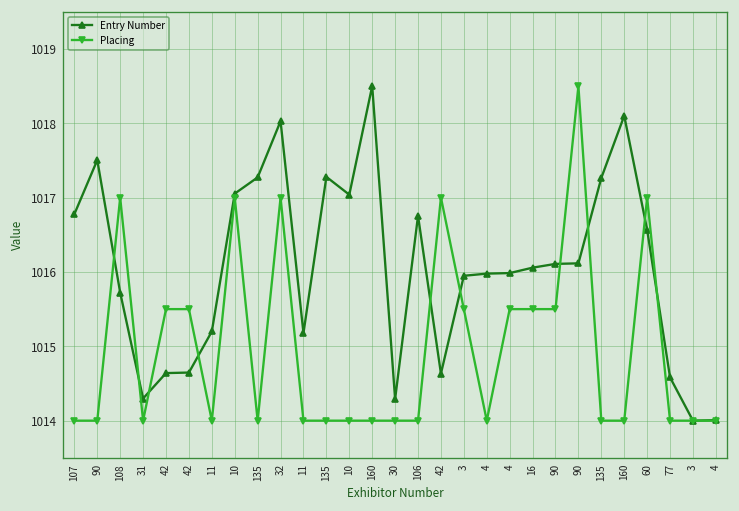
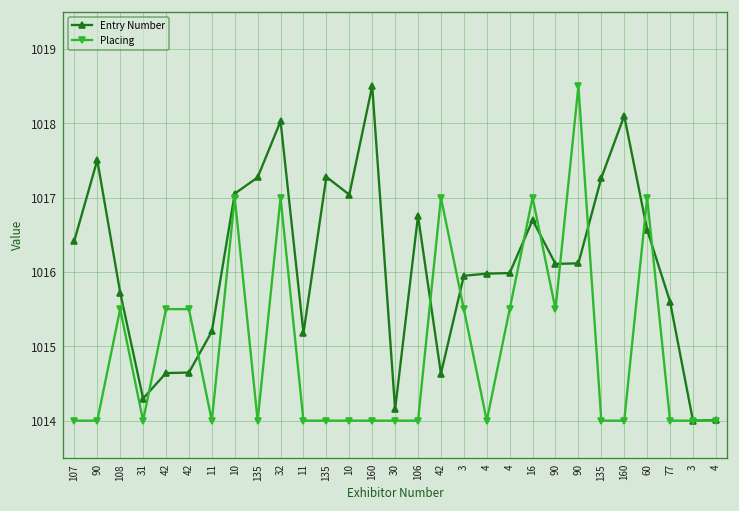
  {
    "Entry Number": {
-     "107": 1016.8,
+     "107": 1016.4,
      "108": 1015.7,
      "31": 1014.3,
      "32": 1018.0,
-     "30": 1014.3,
+     "30": 1014.2,
      "106": 1016.8,
-     "16": 1016.1,
+     "16": 1016.7,
      "60": 1016.6,
-     "77": 1014.6
+     "77": 1015.6
    },
    "Placing": {
      "107": 1014.0,
-     "108": 1017.0,
+     "108": 1015.5,
      "31": 1014.0,
      "32": 1017.0,
      "30": 1014.0,
      "106": 1014.0,
-     "16": 1015.5,
+     "16": 1017.0,
      "60": 1017.0,
      "77": 1014.0
    }
  }
